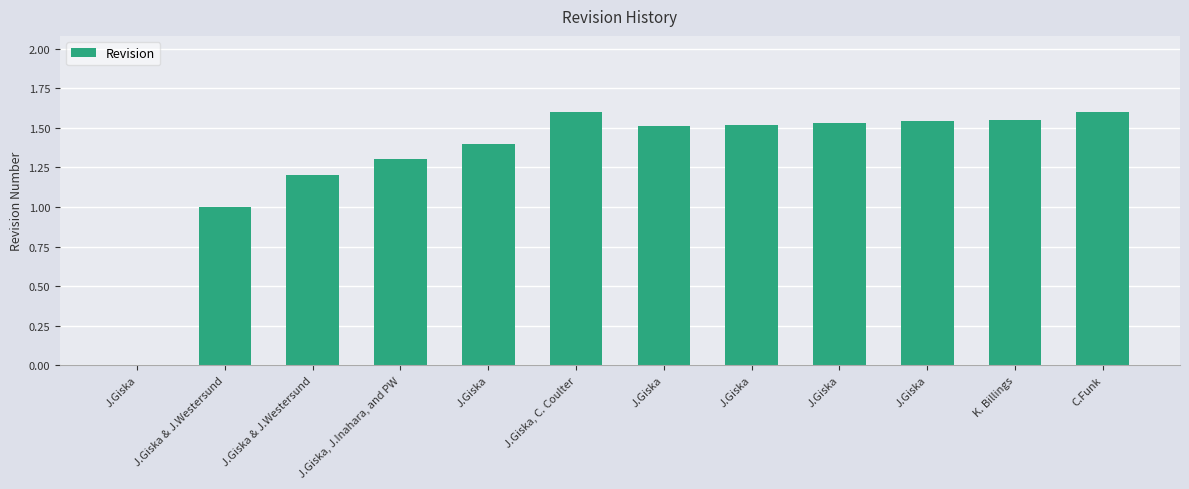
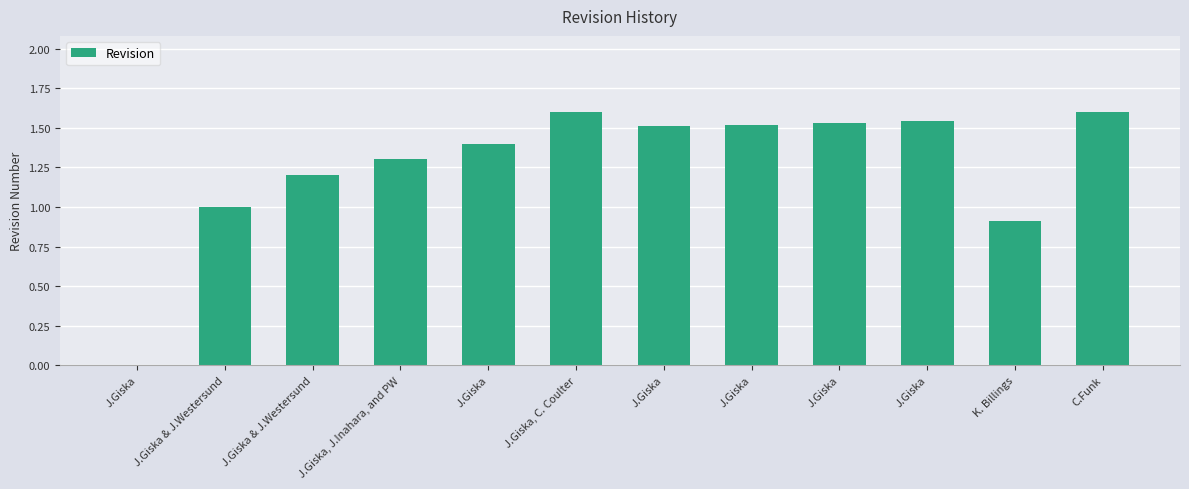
  {
    "J.Giska, J.Inahara, and PW": 1.30,
    "J.Giska, C. Coulter": 1.60,
-   "K. Billings": 1.55,
+   "K. Billings": 0.91,
    "C.Funk": 1.60
  }
